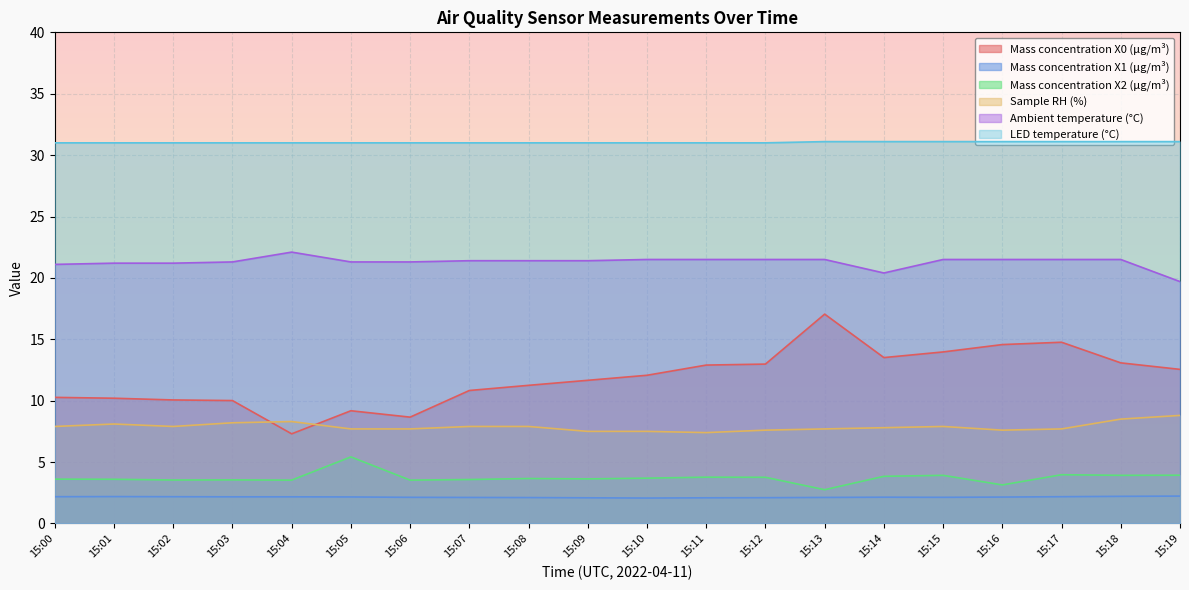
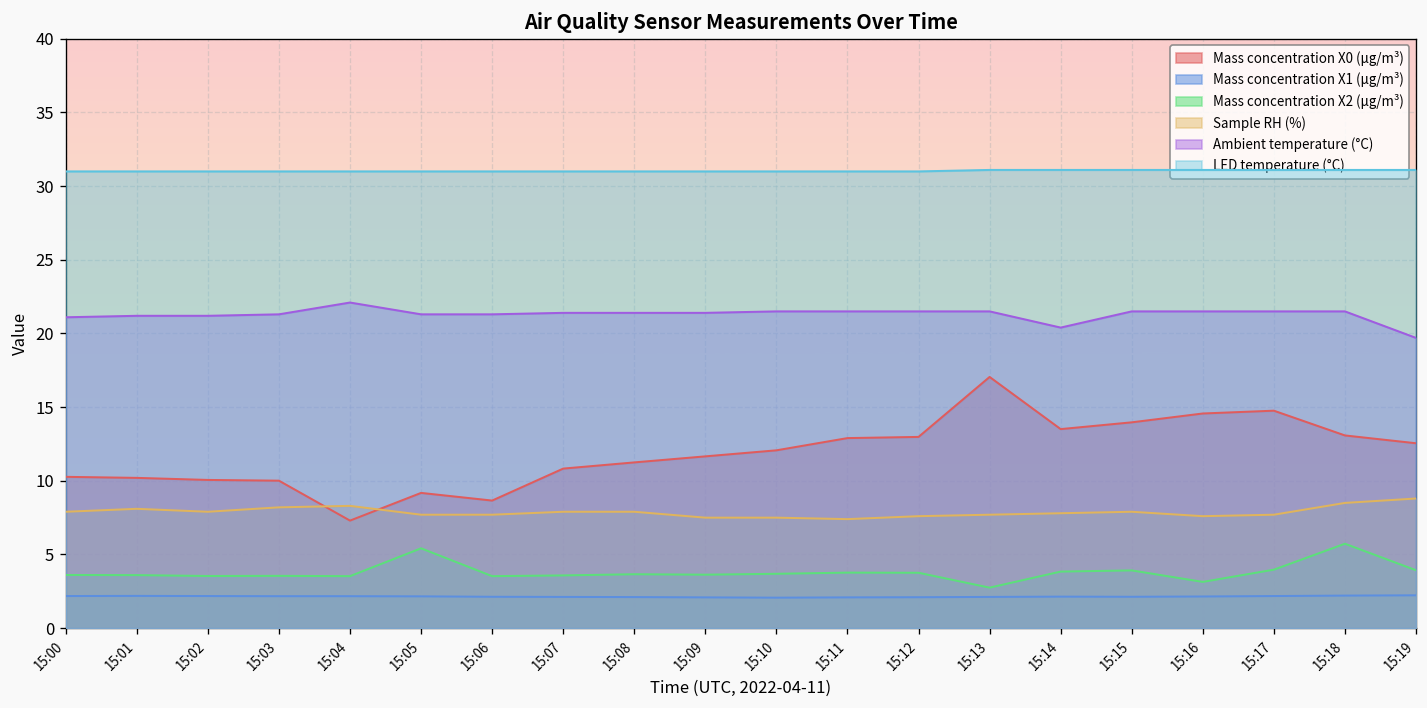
  {
    "Mass concentration X0 (μg/m³)": {
      "15:00": 10.3,
      "15:01": 10.2,
      "15:02": 10.1,
      "15:03": 10.0,
      "15:04": 7.3,
      "15:05": 9.2,
      "15:06": 8.7,
      "15:07": 10.8,
      "15:08": 11.3,
      "15:09": 11.7,
      "15:10": 12.1,
      "15:11": 12.9,
      "15:12": 13.0,
      "15:13": 17.1,
      "15:14": 13.5,
      "15:15": 14.0,
      "15:16": 14.6,
      "15:17": 14.8,
      "15:18": 13.1,
      "15:19": 12.6
    },
    "Mass concentration X2 (μg/m³)": {
      "15:00": 3.6,
      "15:01": 3.6,
      "15:02": 3.5,
      "15:03": 3.6,
      "15:04": 3.5,
      "15:05": 5.4,
      "15:06": 3.5,
      "15:07": 3.6,
      "15:08": 3.7,
      "15:09": 3.6,
      "15:10": 3.7,
      "15:11": 3.8,
      "15:12": 3.8,
      "15:13": 2.8,
      "15:14": 3.8,
      "15:15": 3.9,
      "15:16": 3.1,
      "15:17": 4.0,
-     "15:18": 3.9,
+     "15:18": 5.7,
      "15:19": 3.9
    },
    "Sample RH (%)": {
      "15:00": 7.9,
      "15:01": 8.1,
      "15:02": 7.9,
      "15:03": 8.2,
      "15:04": 8.3,
      "15:05": 7.7,
      "15:06": 7.7,
      "15:07": 7.9,
      "15:08": 7.9,
      "15:09": 7.5,
      "15:10": 7.5,
      "15:11": 7.4,
      "15:12": 7.6,
      "15:13": 7.7,
      "15:14": 7.8,
      "15:15": 7.9,
      "15:16": 7.6,
      "15:17": 7.7,
      "15:18": 8.5,
      "15:19": 8.8
    },
    "Ambient temperature (°C)": {
      "15:00": 21.1,
      "15:01": 21.2,
      "15:02": 21.2,
      "15:03": 21.3,
      "15:04": 22.1,
      "15:05": 21.3,
      "15:06": 21.3,
      "15:07": 21.4,
      "15:08": 21.4,
      "15:09": 21.4,
      "15:10": 21.5,
      "15:11": 21.5,
      "15:12": 21.5,
      "15:13": 21.5,
      "15:14": 20.4,
      "15:15": 21.5,
      "15:16": 21.5,
      "15:17": 21.5,
      "15:18": 21.5,
      "15:19": 19.7
    }
  }
